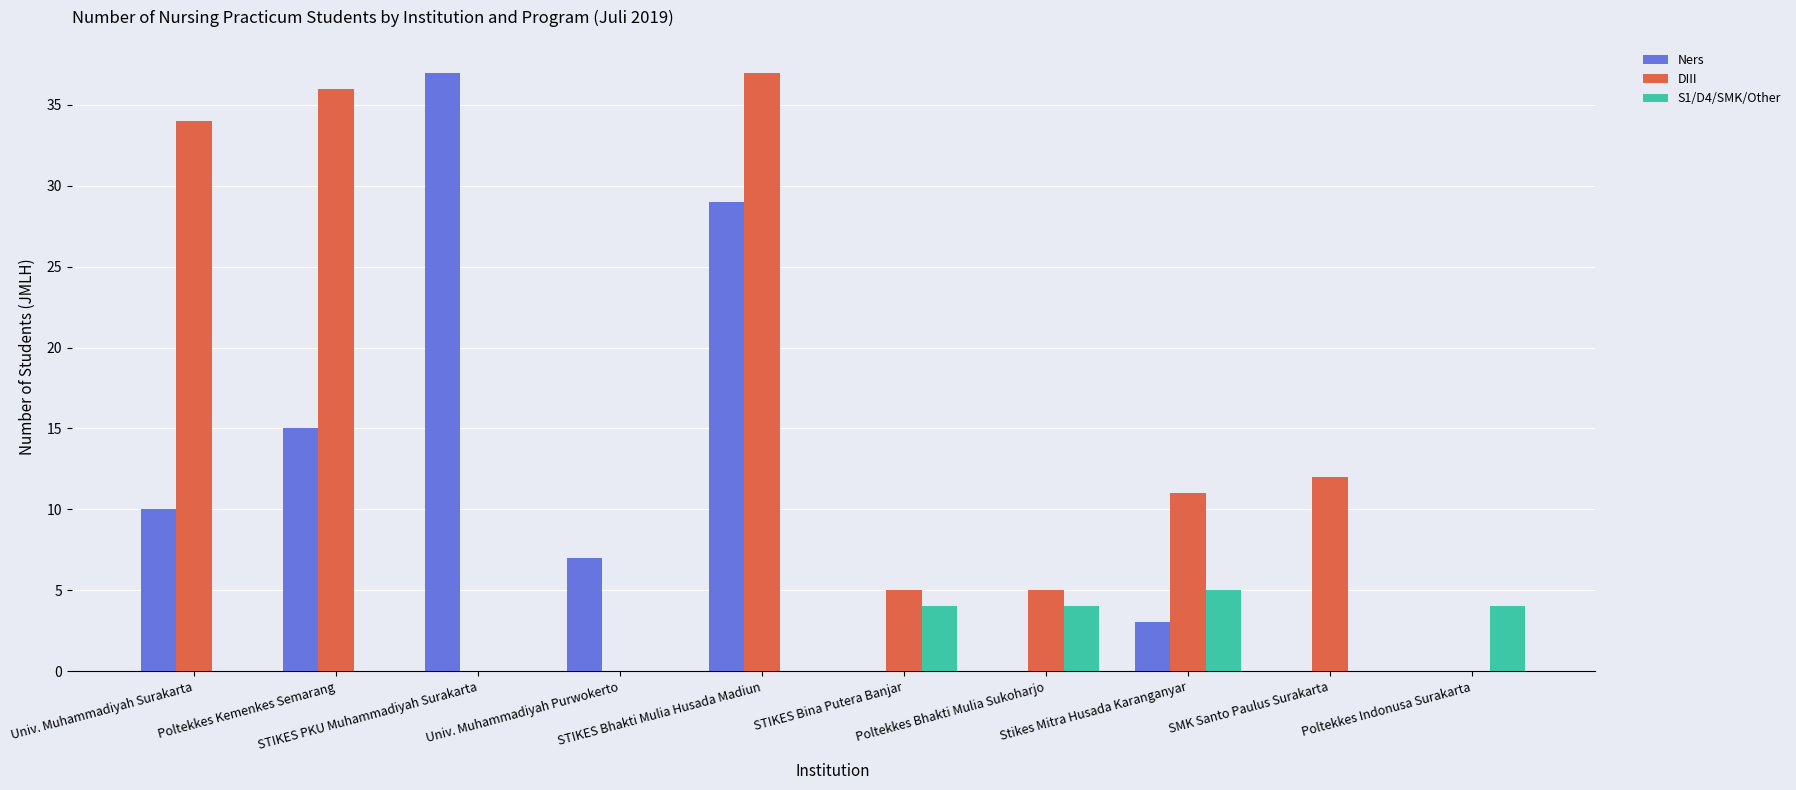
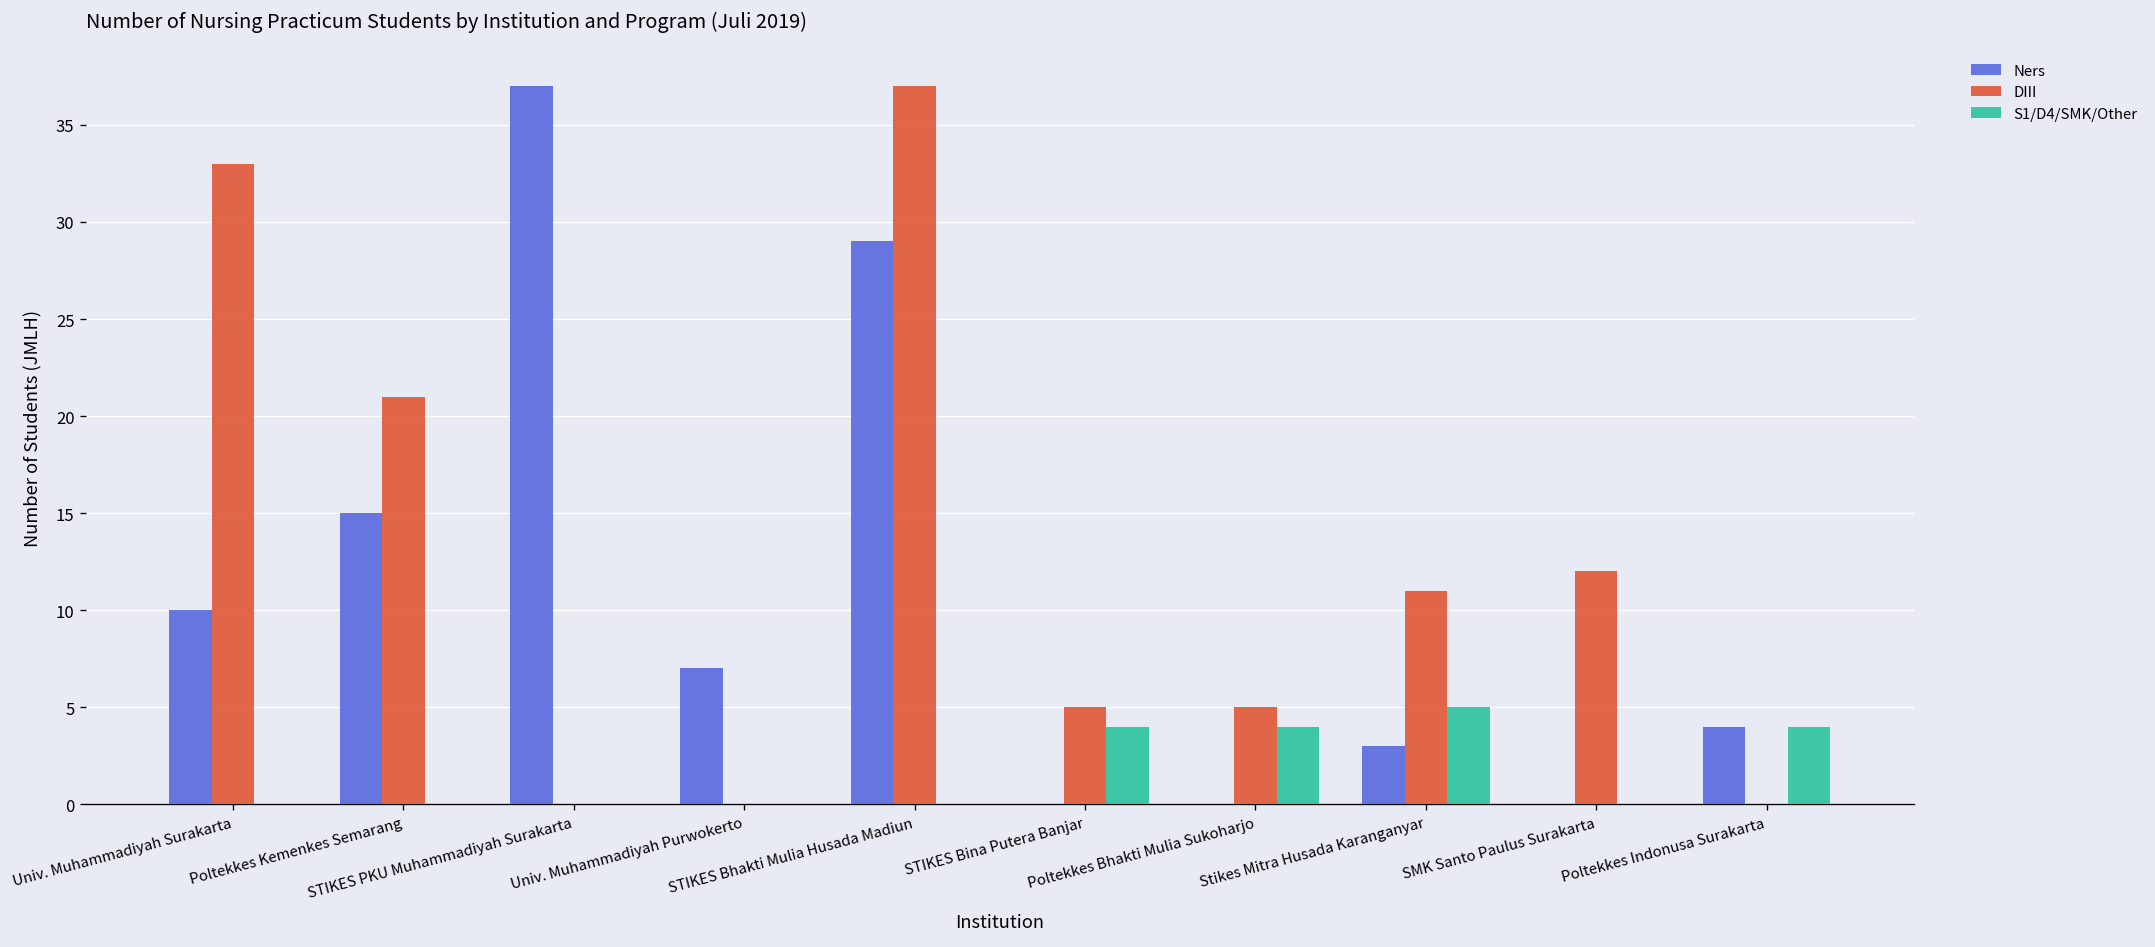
  {
    "Ners": {
      "Univ. Muhammadiyah Surakarta": 10,
      "Poltekkes Kemenkes Semarang": 15,
      "STIKES PKU Muhammadiyah Surakarta": 37,
      "Univ. Muhammadiyah Purwokerto": 7,
      "STIKES Bhakti Mulia Husada Madiun": 29,
      "STIKES Bina Putera Banjar": 0,
      "Poltekkes Bhakti Mulia Sukoharjo": 0,
      "Stikes Mitra Husada Karanganyar": 3,
      "SMK Santo Paulus Surakarta": 0,
-     "Poltekkes Indonusa Surakarta": 0
+     "Poltekkes Indonusa Surakarta": 4
    },
    "DIII": {
-     "Univ. Muhammadiyah Surakarta": 34,
-     "Poltekkes Kemenkes Semarang": 36,
+     "Univ. Muhammadiyah Surakarta": 33,
+     "Poltekkes Kemenkes Semarang": 21,
      "STIKES PKU Muhammadiyah Surakarta": 0,
      "Univ. Muhammadiyah Purwokerto": 0,
      "STIKES Bhakti Mulia Husada Madiun": 37,
      "STIKES Bina Putera Banjar": 5,
      "Poltekkes Bhakti Mulia Sukoharjo": 5,
      "Stikes Mitra Husada Karanganyar": 11,
      "SMK Santo Paulus Surakarta": 12,
      "Poltekkes Indonusa Surakarta": 0
    },
    "S1/D4/SMK/Other": {
      "Univ. Muhammadiyah Surakarta": 0,
      "Poltekkes Kemenkes Semarang": 0,
      "STIKES PKU Muhammadiyah Surakarta": 0,
      "Univ. Muhammadiyah Purwokerto": 0,
      "STIKES Bhakti Mulia Husada Madiun": 0,
      "STIKES Bina Putera Banjar": 4,
      "Poltekkes Bhakti Mulia Sukoharjo": 4,
      "Stikes Mitra Husada Karanganyar": 5,
      "SMK Santo Paulus Surakarta": 0,
      "Poltekkes Indonusa Surakarta": 4
    }
  }
